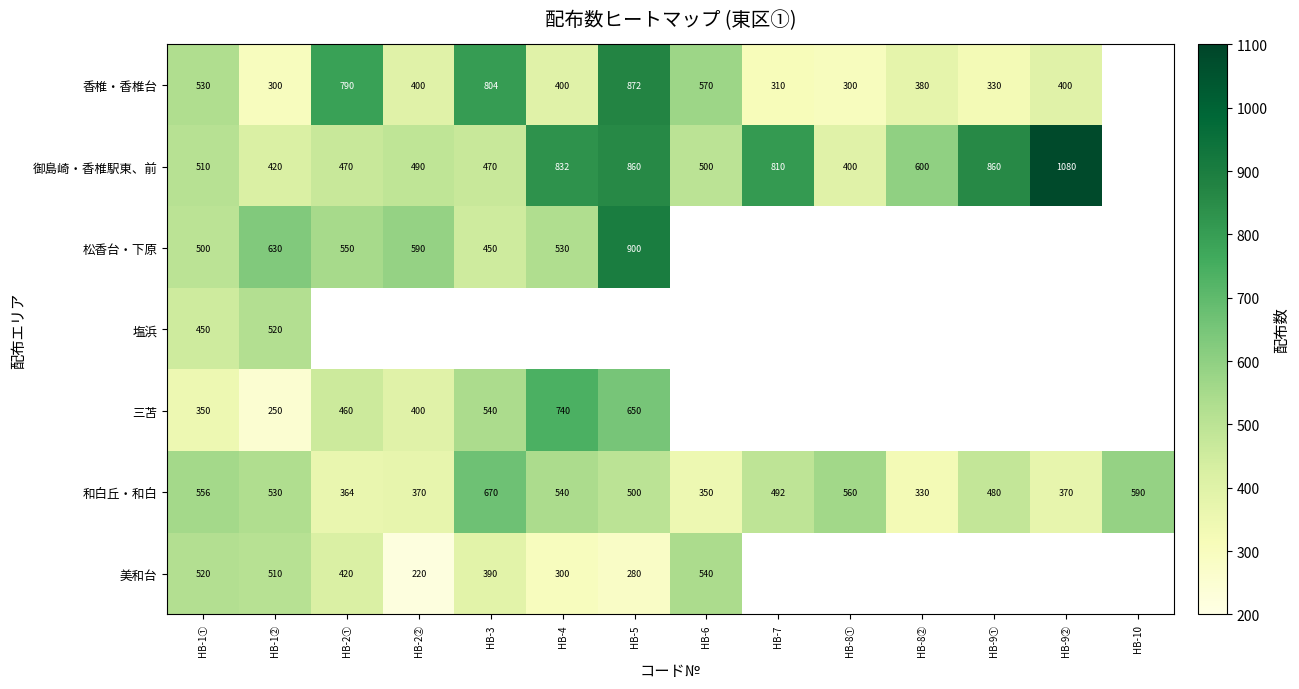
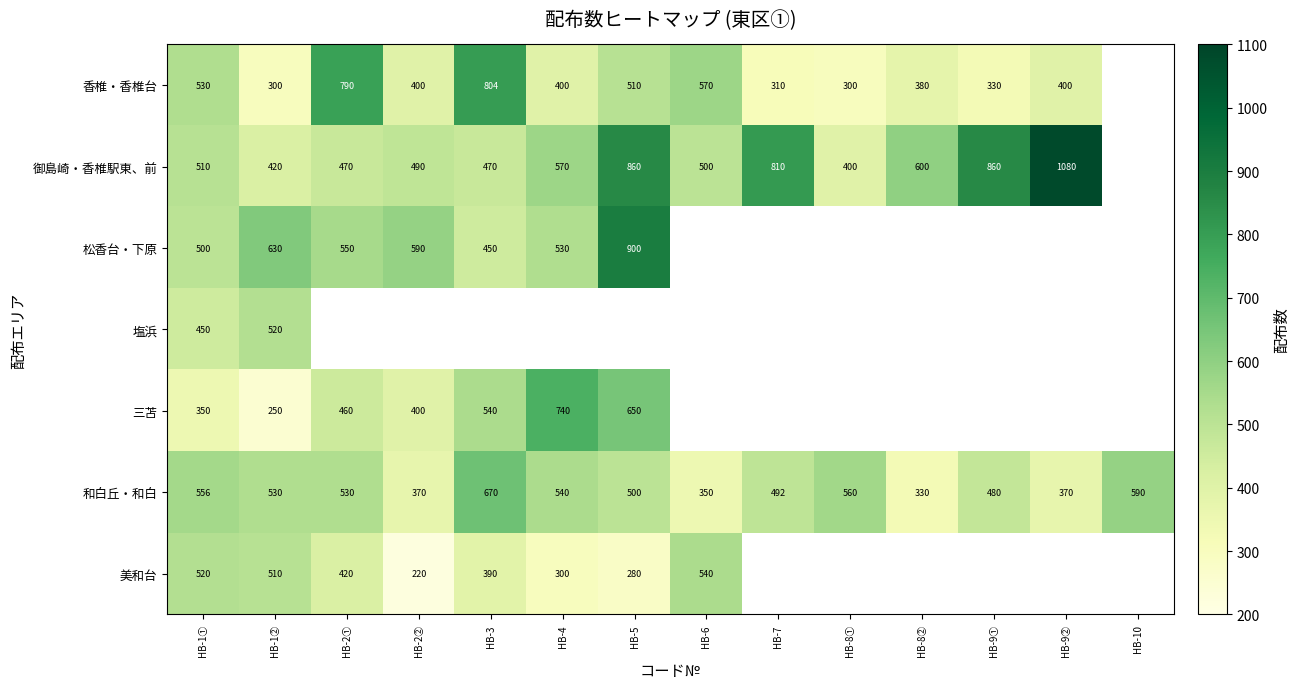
  {
    "香椎・香椎台": {
      "HB-1①": 530,
      "HB-1②": 300,
      "HB-2①": 790,
      "HB-2②": 400,
      "HB-3": 804,
      "HB-4": 400,
-     "HB-5": 872,
+     "HB-5": 510,
      "HB-6": 570,
      "HB-7": 310,
      "HB-8①": 300,
      "HB-8②": 380,
      "HB-9①": 330,
      "HB-9②": 400
    },
    "御島崎・香椎駅東、前": {
      "HB-1①": 510,
      "HB-1②": 420,
      "HB-2①": 470,
      "HB-2②": 490,
      "HB-3": 470,
-     "HB-4": 832,
+     "HB-4": 570,
      "HB-5": 860,
      "HB-6": 500,
      "HB-7": 810,
      "HB-8①": 400,
      "HB-8②": 600,
      "HB-9①": 860,
      "HB-9②": 1080
    },
    "松香台・下原": {
      "HB-1①": 500,
      "HB-1②": 630,
      "HB-2①": 550,
      "HB-2②": 590,
      "HB-3": 450,
      "HB-4": 530,
      "HB-5": 900
    },
    "塩浜": {
      "HB-1①": 450,
      "HB-1②": 520
    },
    "三苫": {
      "HB-1①": 350,
      "HB-1②": 250,
      "HB-2①": 460,
      "HB-2②": 400,
      "HB-3": 540,
      "HB-4": 740,
      "HB-5": 650
    },
    "和白丘・和白": {
      "HB-1①": 556,
      "HB-1②": 530,
-     "HB-2①": 364,
+     "HB-2①": 530,
      "HB-2②": 370,
      "HB-3": 670,
      "HB-4": 540,
      "HB-5": 500,
      "HB-6": 350,
      "HB-7": 492,
      "HB-8①": 560,
      "HB-8②": 330,
      "HB-9①": 480,
      "HB-9②": 370,
      "HB-10": 590
    },
    "美和台": {
      "HB-1①": 520,
      "HB-1②": 510,
      "HB-2①": 420,
      "HB-2②": 220,
      "HB-3": 390,
      "HB-4": 300,
      "HB-5": 280,
      "HB-6": 540
    }
  }
